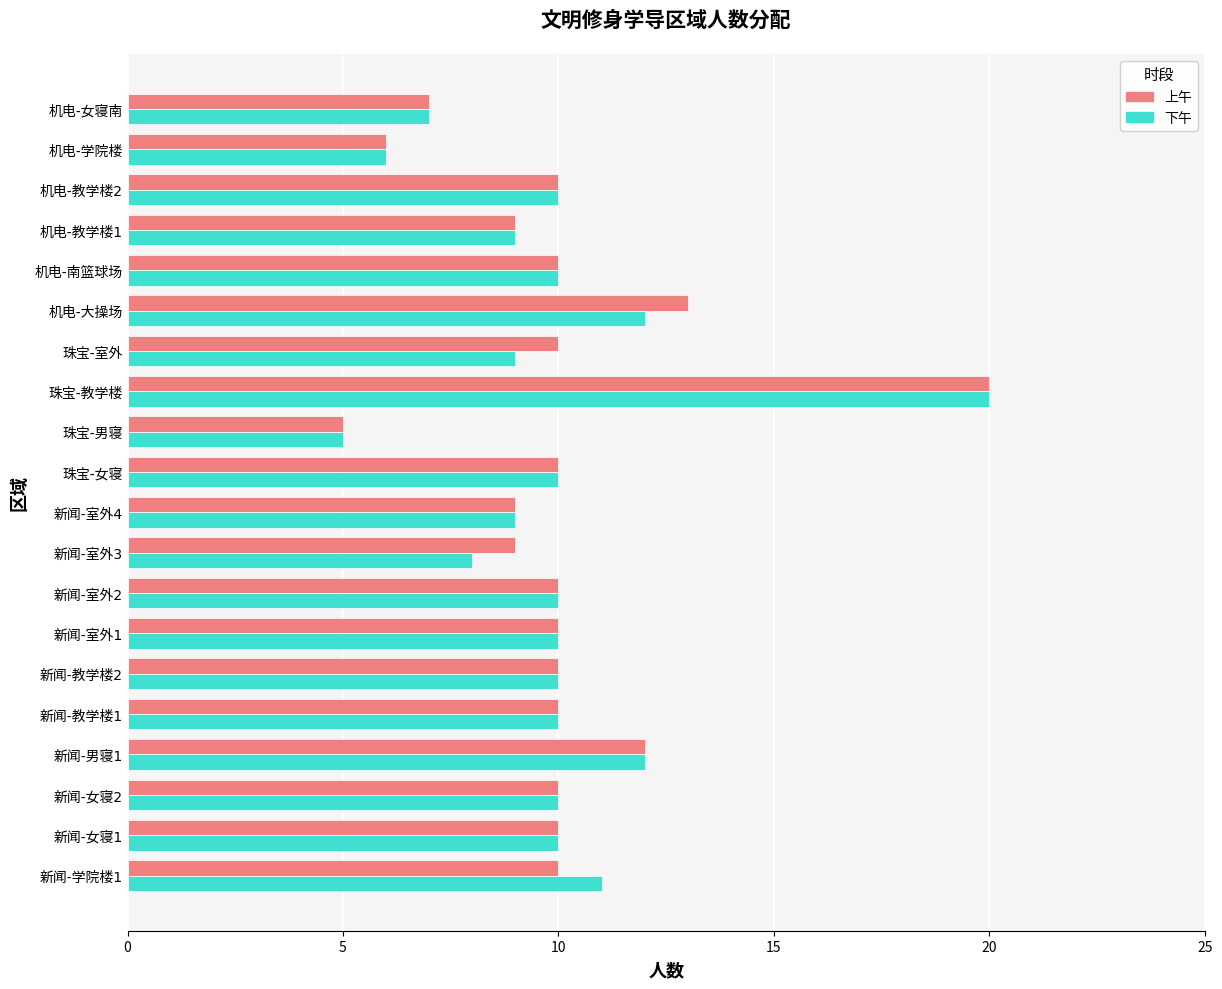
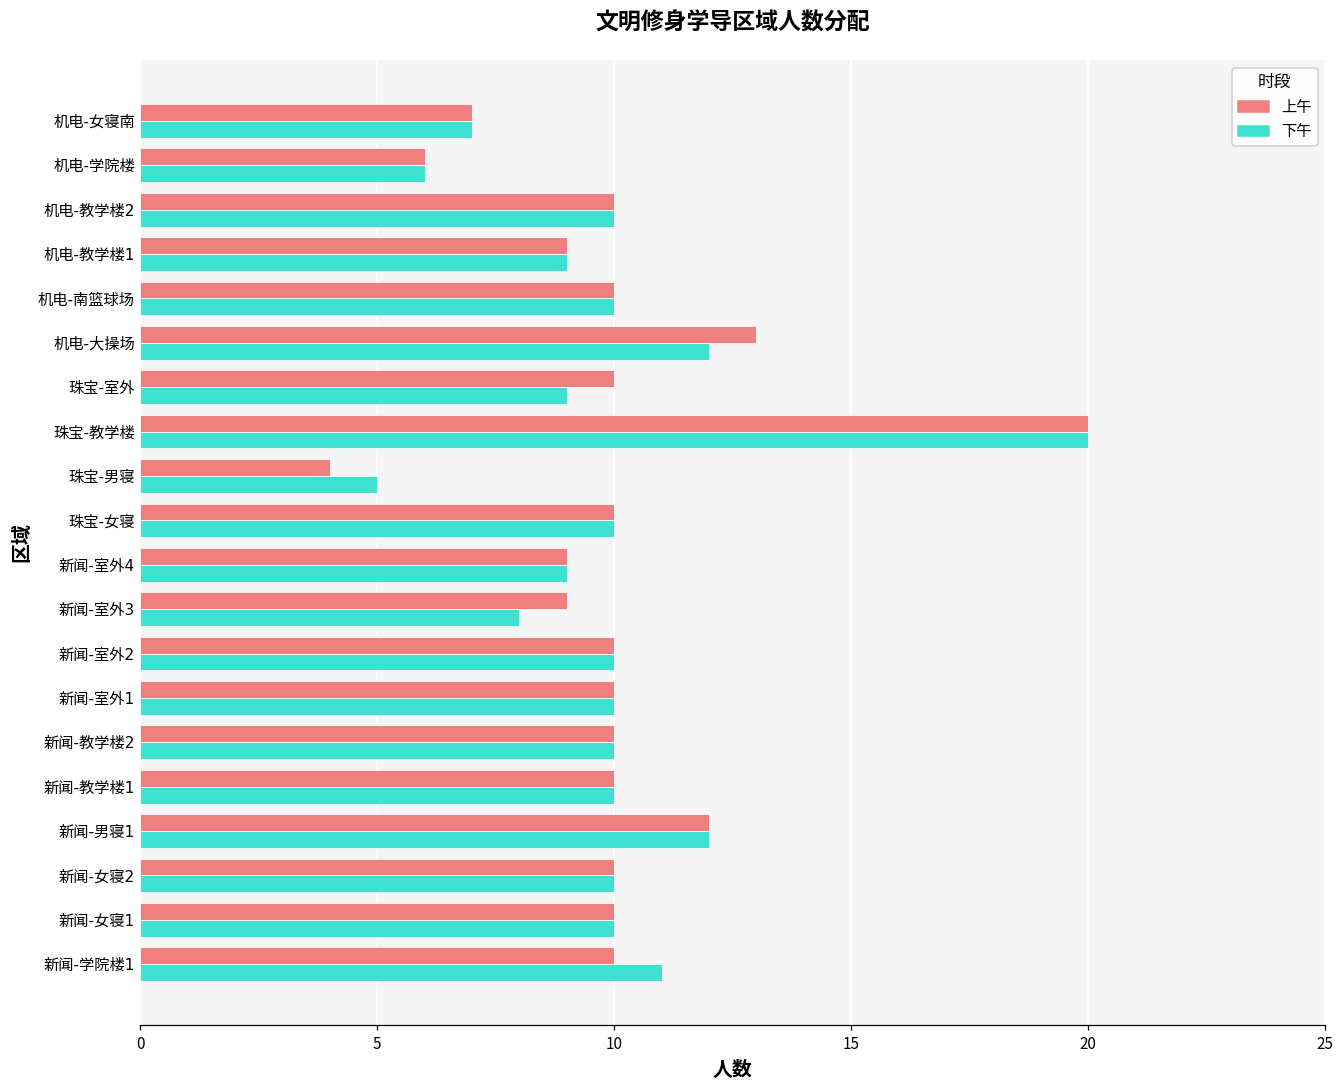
  {
    "上午": {
      "机电-女寝南": 7,
      "机电-学院楼": 6,
      "机电-教学楼2": 10,
      "机电-教学楼1": 9,
      "机电-南篮球场": 10,
      "机电-大操场": 13,
      "珠宝-室外": 10,
      "珠宝-教学楼": 20,
-     "珠宝-男寝": 5,
+     "珠宝-男寝": 4,
      "珠宝-女寝": 10,
      "新闻-室外4": 9,
      "新闻-室外3": 9,
      "新闻-室外2": 10,
      "新闻-室外1": 10,
      "新闻-教学楼2": 10,
      "新闻-教学楼1": 10,
      "新闻-男寝1": 12,
      "新闻-女寝2": 10,
      "新闻-女寝1": 10,
      "新闻-学院楼1": 10
    },
    "下午": {
      "机电-女寝南": 7,
      "机电-学院楼": 6,
      "机电-教学楼2": 10,
      "机电-教学楼1": 9,
      "机电-南篮球场": 10,
      "机电-大操场": 12,
      "珠宝-室外": 9,
      "珠宝-教学楼": 20,
      "珠宝-男寝": 5,
      "珠宝-女寝": 10,
      "新闻-室外4": 9,
      "新闻-室外3": 8,
      "新闻-室外2": 10,
      "新闻-室外1": 10,
      "新闻-教学楼2": 10,
      "新闻-教学楼1": 10,
      "新闻-男寝1": 12,
      "新闻-女寝2": 10,
      "新闻-女寝1": 10,
      "新闻-学院楼1": 11
    }
  }
